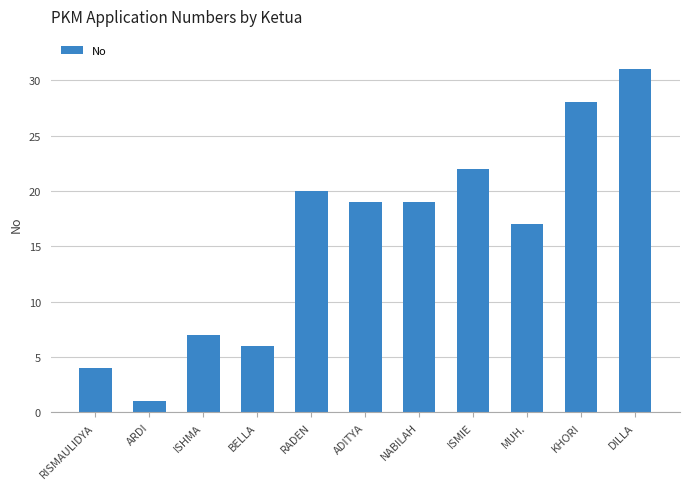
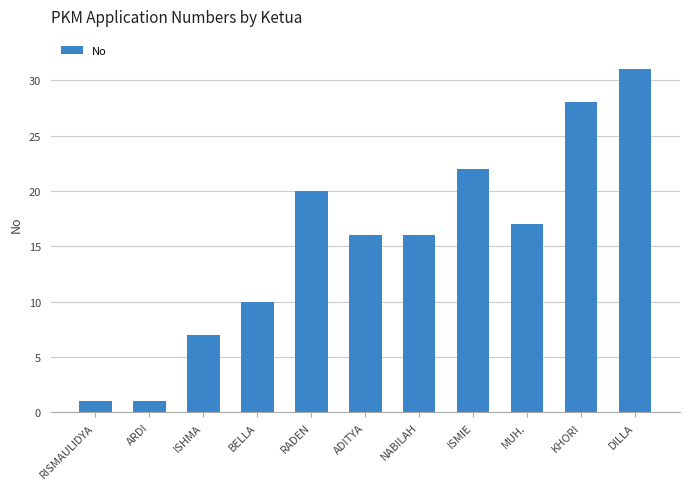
  {
-   "RISMAULIDYA": 4,
+   "RISMAULIDYA": 1,
    "ARDI": 1,
    "ISHMA": 7,
-   "BELLA": 6,
+   "BELLA": 10,
    "RADEN": 20,
-   "ADITYA": 19,
-   "NABILAH": 19,
+   "ADITYA": 16,
+   "NABILAH": 16,
    "ISMIE": 22,
    "MUH.": 17,
    "KHORI": 28,
    "DILLA": 31
  }
